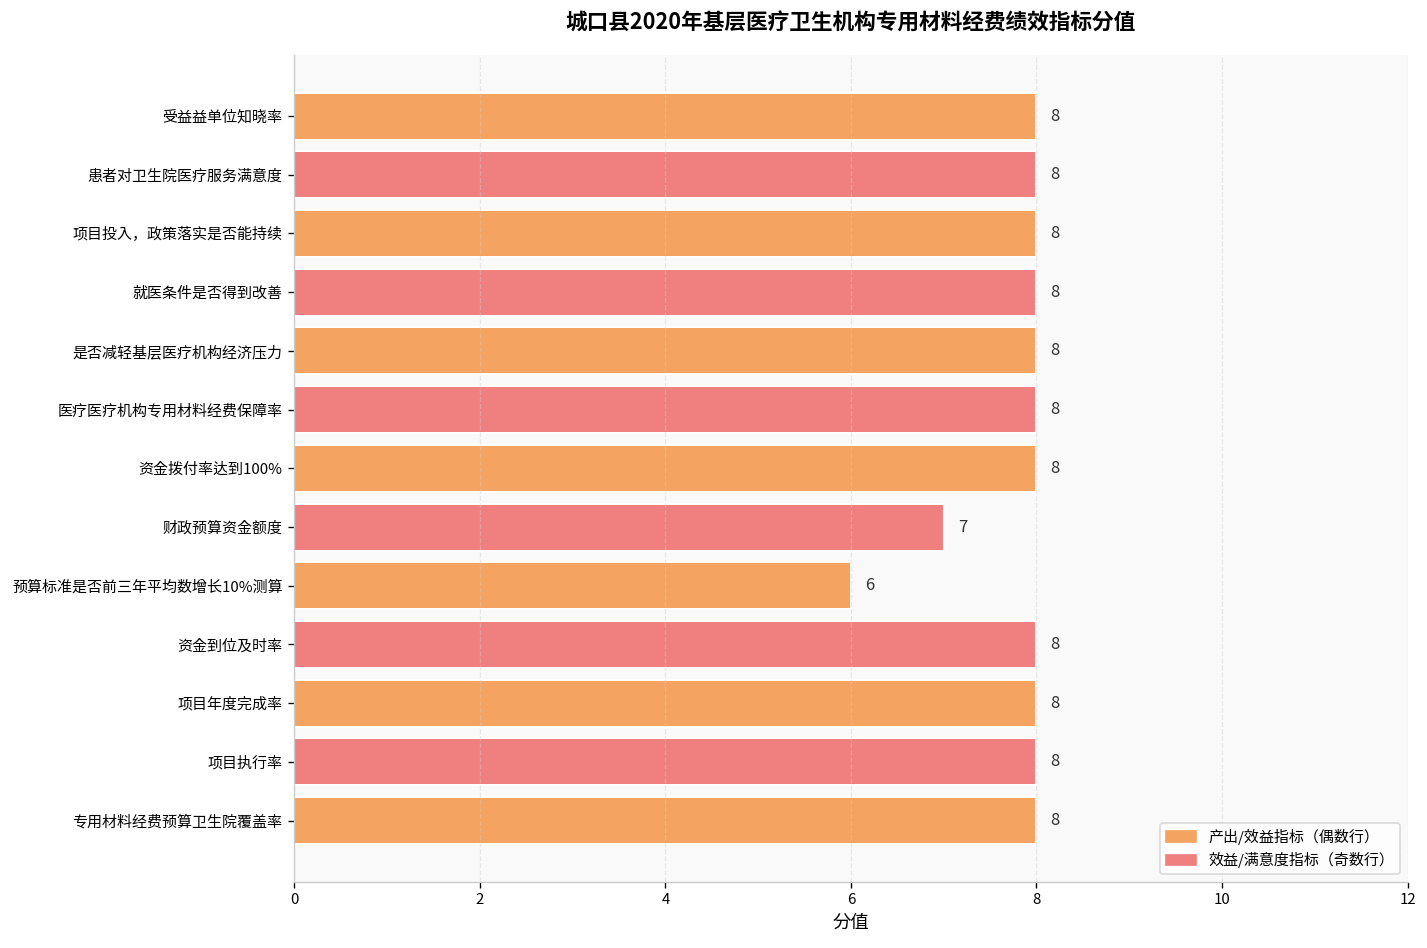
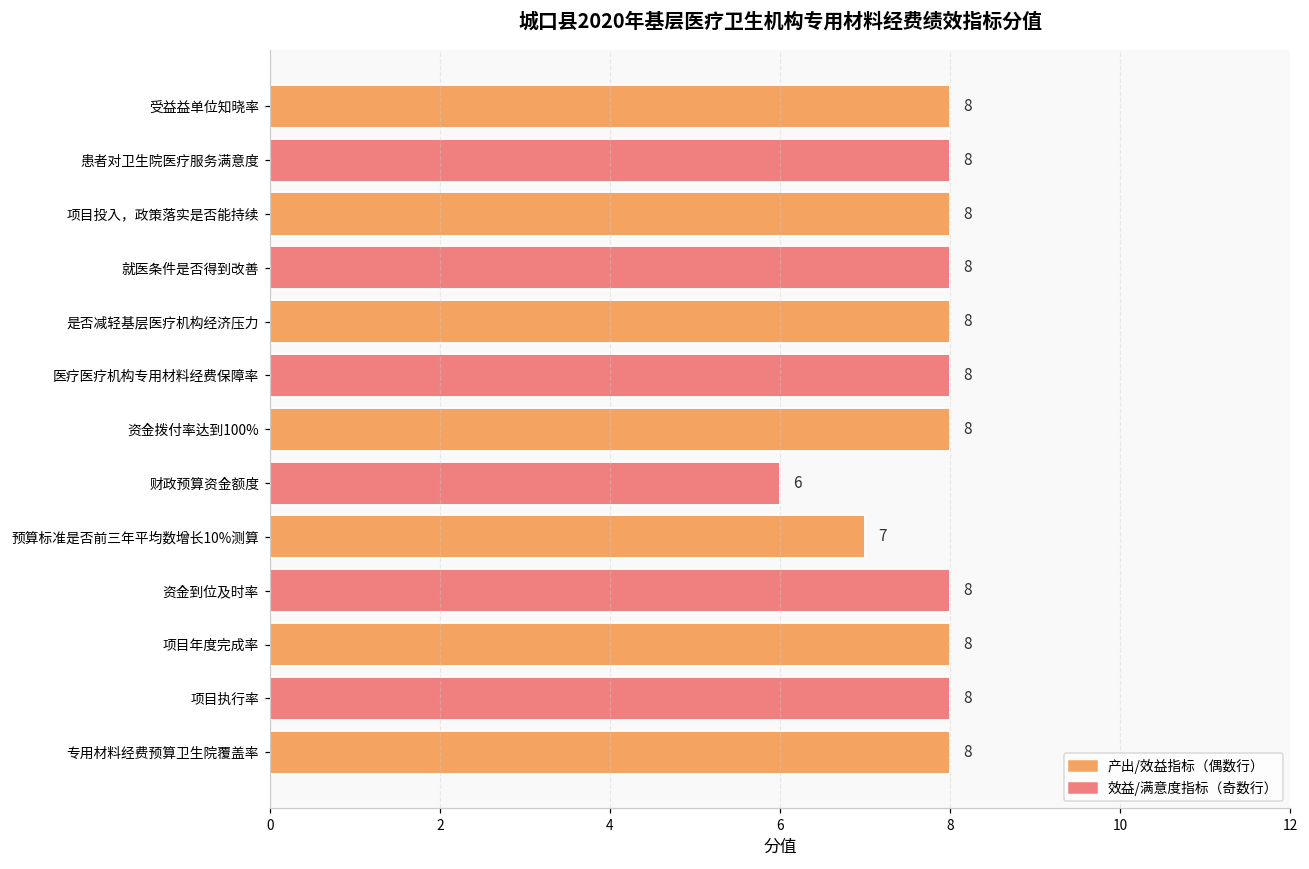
  {
    "受益益单位知晓率": 8,
    "患者对卫生院医疗服务满意度": 8,
    "项目投入，政策落实是否能持续": 8,
    "就医条件是否得到改善": 8,
    "是否减轻基层医疗机构经济压力": 8,
    "医疗医疗机构专用材料经费保障率": 8,
    "资金拨付率达到100%": 8,
-   "财政预算资金额度": 7,
-   "预算标准是否前三年平均数增长10%测算": 6,
+   "财政预算资金额度": 6,
+   "预算标准是否前三年平均数增长10%测算": 7,
    "资金到位及时率": 8,
    "项目年度完成率": 8,
    "项目执行率": 8,
    "专用材料经费预算卫生院覆盖率": 8
  }
